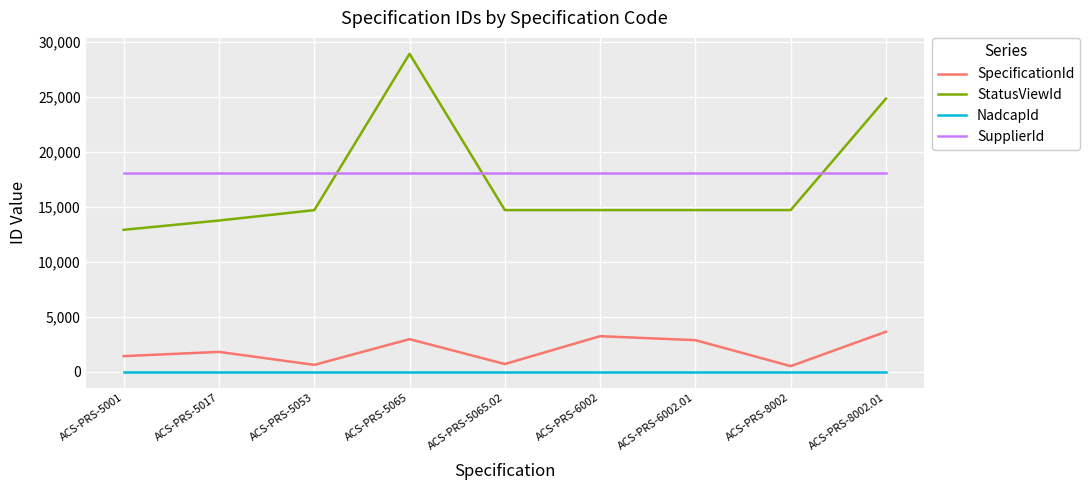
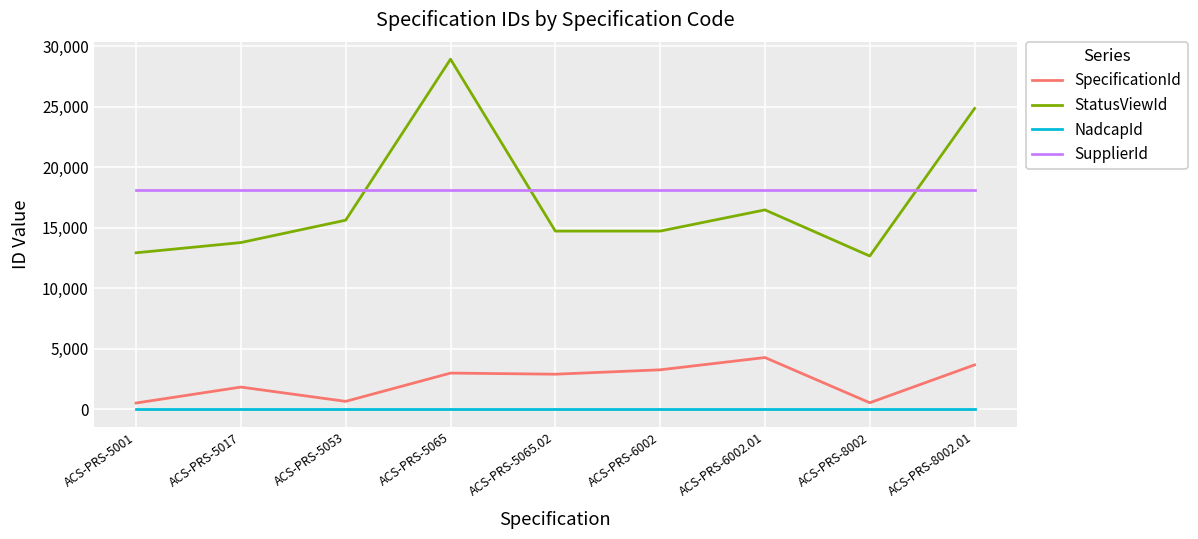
  {
    "SpecificationId": {
-     "ACS-PRS-5001": "1,400",
+     "ACS-PRS-5001": "500",
      "ACS-PRS-5017": "1,800",
      "ACS-PRS-5053": "600",
      "ACS-PRS-5065": "3,000",
-     "ACS-PRS-5065.02": "700",
+     "ACS-PRS-5065.02": "2,900",
      "ACS-PRS-6002": "3,300",
-     "ACS-PRS-6002.01": "2,900",
+     "ACS-PRS-6002.01": "4,300",
      "ACS-PRS-8002": "500",
      "ACS-PRS-8002.01": "3,700"
    },
    "StatusViewId": {
      "ACS-PRS-5001": "12,900",
      "ACS-PRS-5017": "13,800",
-     "ACS-PRS-5053": "14,700",
+     "ACS-PRS-5053": "15,600",
      "ACS-PRS-5065": "29,000",
      "ACS-PRS-5065.02": "14,700",
      "ACS-PRS-6002": "14,700",
-     "ACS-PRS-6002.01": "14,700",
-     "ACS-PRS-8002": "14,700",
+     "ACS-PRS-6002.01": "16,500",
+     "ACS-PRS-8002": "12,700",
      "ACS-PRS-8002.01": "24,900"
    },
    "NadcapId": {
      "ACS-PRS-5001": "0",
      "ACS-PRS-5017": "0",
      "ACS-PRS-5053": "0",
      "ACS-PRS-5065": "0",
      "ACS-PRS-5065.02": "0",
      "ACS-PRS-6002": "0",
      "ACS-PRS-6002.01": "0",
      "ACS-PRS-8002": "0",
      "ACS-PRS-8002.01": "0"
    },
    "SupplierId": {
      "ACS-PRS-5001": "18,100",
      "ACS-PRS-5017": "18,100",
      "ACS-PRS-5053": "18,100",
      "ACS-PRS-5065": "18,100",
      "ACS-PRS-5065.02": "18,100",
      "ACS-PRS-6002": "18,100",
      "ACS-PRS-6002.01": "18,100",
      "ACS-PRS-8002": "18,100",
      "ACS-PRS-8002.01": "18,100"
    }
  }
